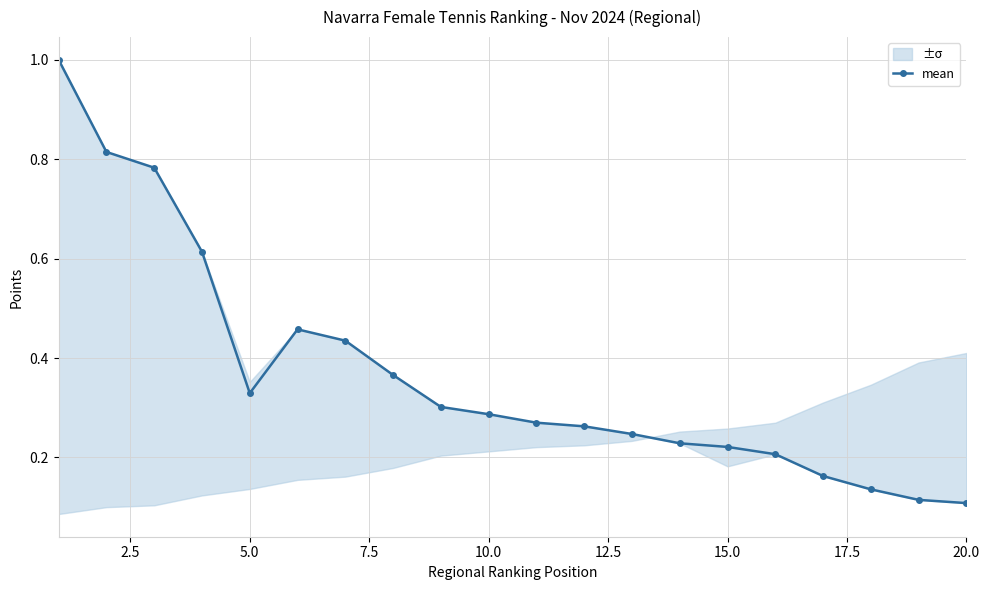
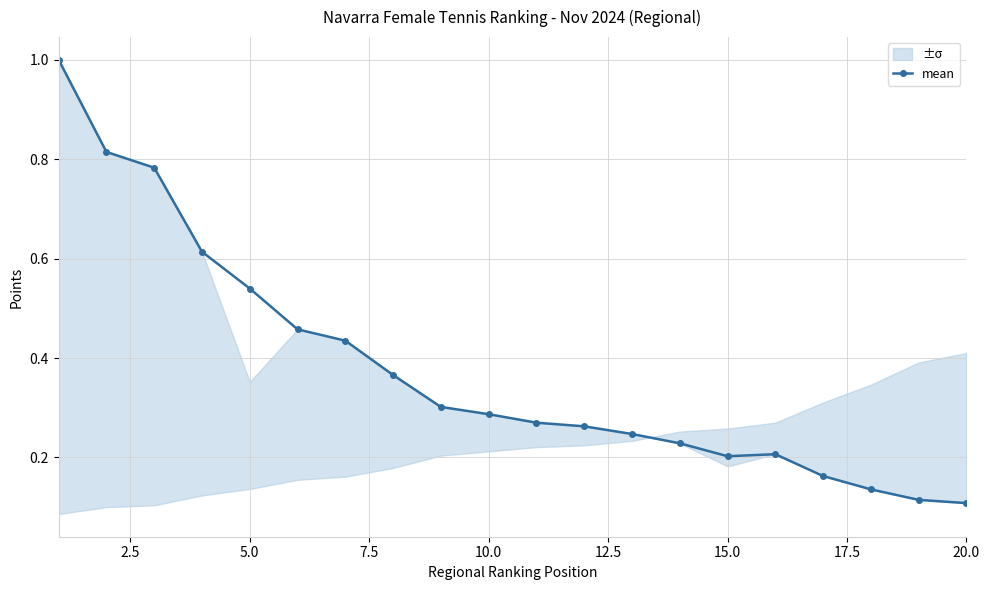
  {
    "mean": {
-     "5.0": 0.33,
-     "15.0": 0.22,
+     "5.0": 0.54,
+     "15.0": 0.20,
      "20.0": 0.11
    }
  }
